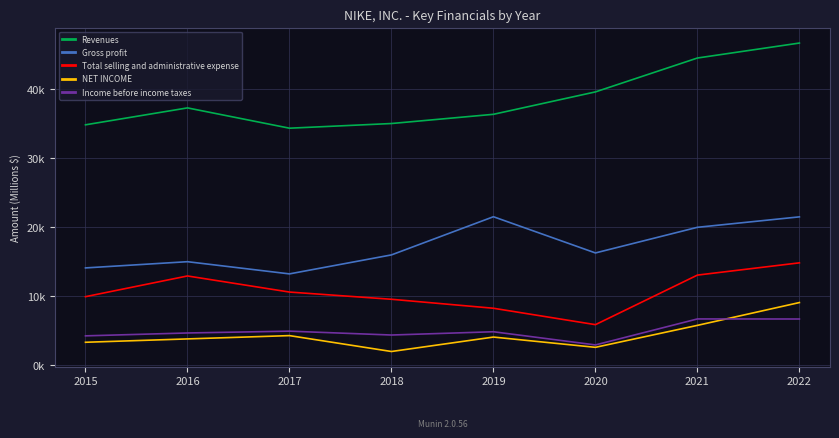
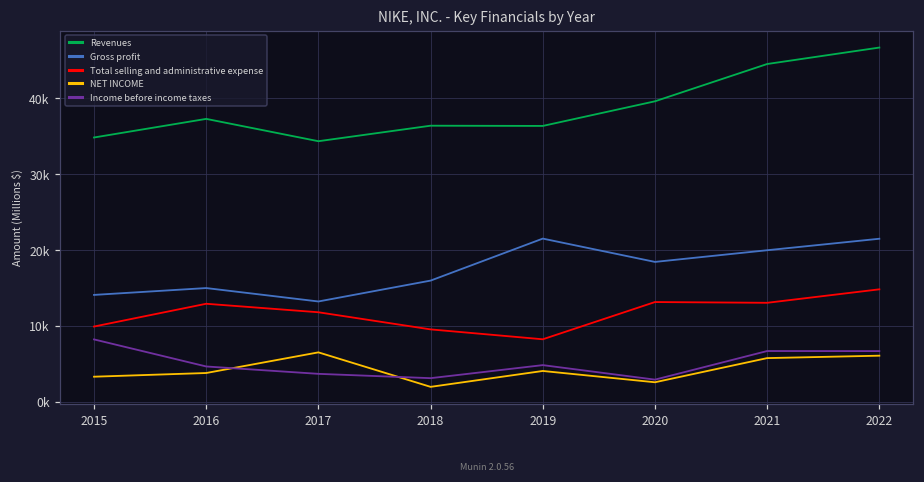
  {
    "Revenues": {
      "2015": 35000,
      "2016": 37000,
      "2017": 34000,
-     "2018": 35000,
+     "2018": 36000,
      "2019": 36000,
      "2020": 40000,
      "2021": 45000,
      "2022": 47000
    },
    "Gross profit": {
      "2015": 14000,
      "2016": 15000,
      "2017": 13000,
      "2018": 16000,
      "2019": 21000,
-     "2020": 16000,
+     "2020": 18000,
      "2021": 20000,
      "2022": 21000
    },
    "Total selling and administrative expense": {
      "2015": 10000,
      "2016": 13000,
-     "2017": 11000,
+     "2017": 12000,
      "2018": 10000,
      "2019": 8000,
-     "2020": 6000,
+     "2020": 13000,
      "2021": 13000,
      "2022": 15000
    },
    "NET INCOME": {
      "2015": 3000,
      "2016": 4000,
-     "2017": 4000,
+     "2017": 6000,
      "2018": 2000,
      "2019": 4000,
      "2021": 6000,
-     "2022": 9000
+     "2022": 6000
    },
    "Income before income taxes": {
-     "2015": 4000,
+     "2015": 8000,
      "2016": 5000,
-     "2017": 5000,
-     "2018": 4000,
+     "2017": 4000,
+     "2018": 3000,
      "2019": 5000,
      "2021": 7000,
      "2022": 7000
    }
  }
